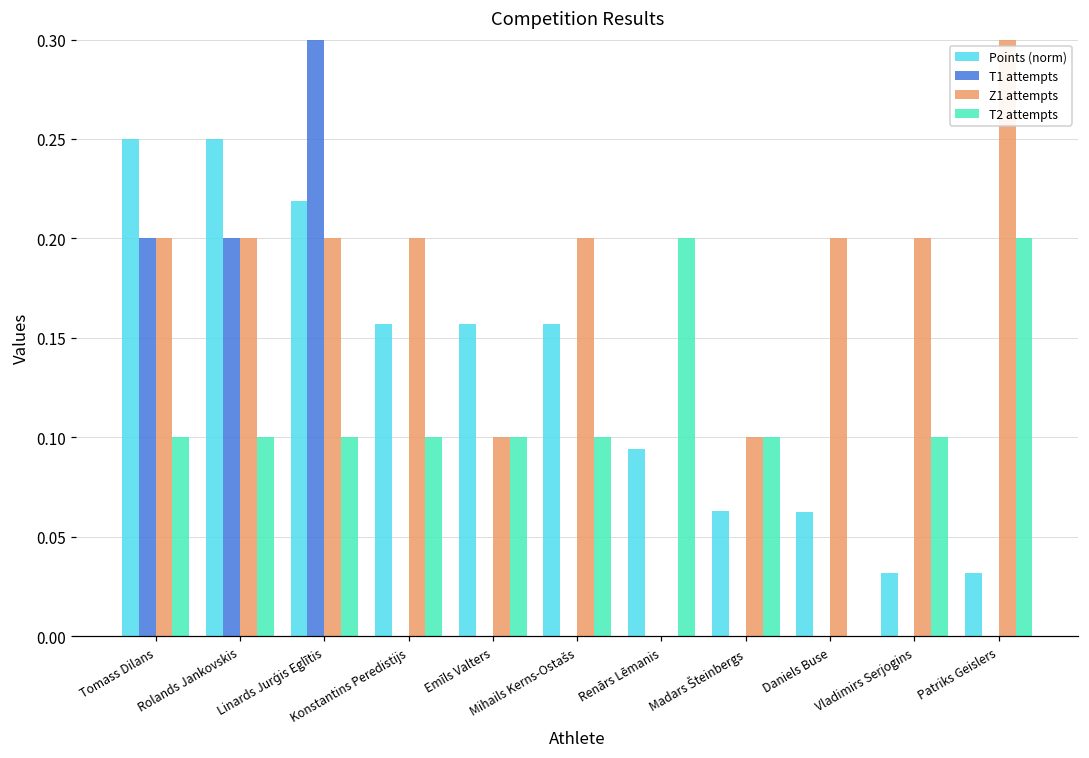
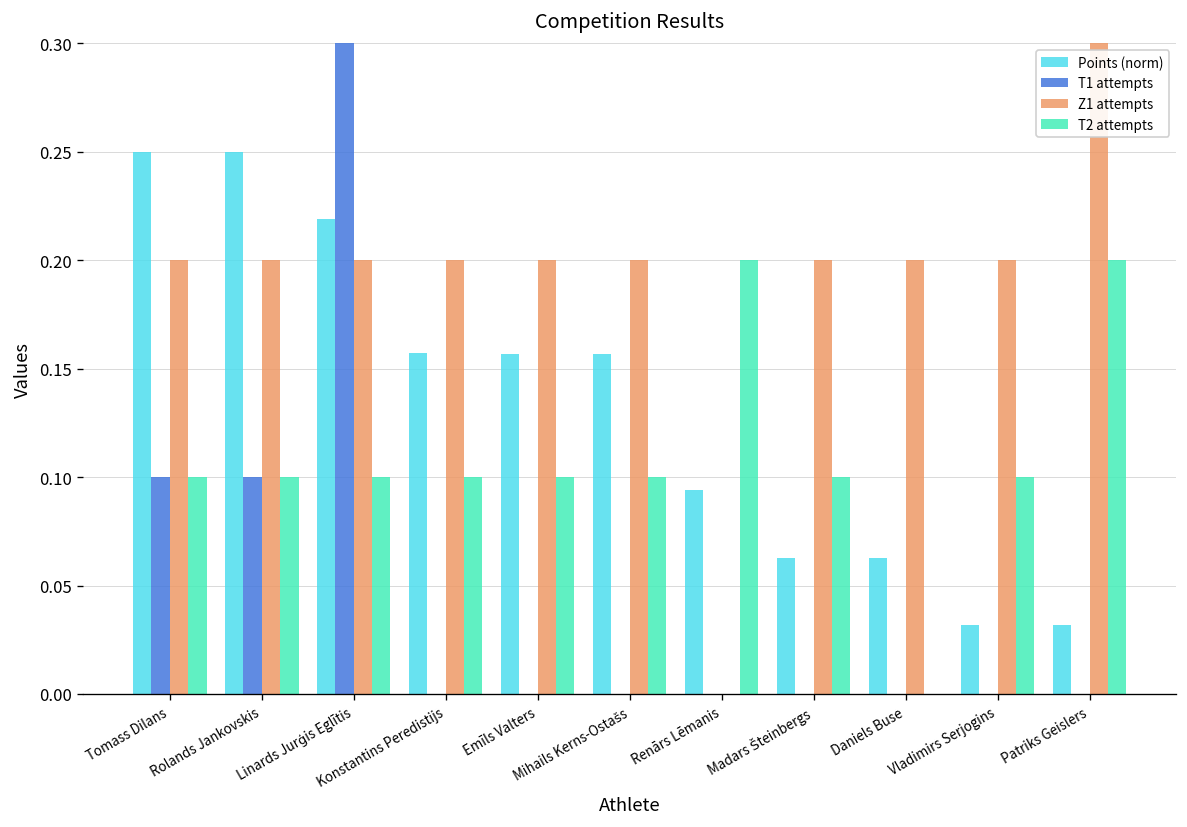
  {
    "T1 attempts": {
-     "Tomass Dilans": 0.200,
-     "Rolands Jankovskis": 0.200,
+     "Tomass Dilans": 0.100,
+     "Rolands Jankovskis": 0.100,
      "Linards Jurģis Eglītis": 0.300,
      "Konstantins Peredistijs": 0.000,
      "Emīls Valters": 0.000,
      "Mihails Kerns-Ostašs": 0.000,
      "Renārs Lēmanis": 0.000,
      "Madars Šteinbergs": 0.000,
      "Daniels Buse": 0.000,
      "Vladimirs Serjogins": 0.000,
      "Patriks Geislers": 0.000
    },
    "Z1 attempts": {
      "Tomass Dilans": 0.200,
      "Rolands Jankovskis": 0.200,
      "Linards Jurģis Eglītis": 0.200,
      "Konstantins Peredistijs": 0.200,
-     "Emīls Valters": 0.100,
+     "Emīls Valters": 0.200,
      "Mihails Kerns-Ostašs": 0.200,
      "Renārs Lēmanis": 0.000,
-     "Madars Šteinbergs": 0.100,
+     "Madars Šteinbergs": 0.200,
      "Daniels Buse": 0.200,
      "Vladimirs Serjogins": 0.200,
      "Patriks Geislers": 0.300
    }
  }
